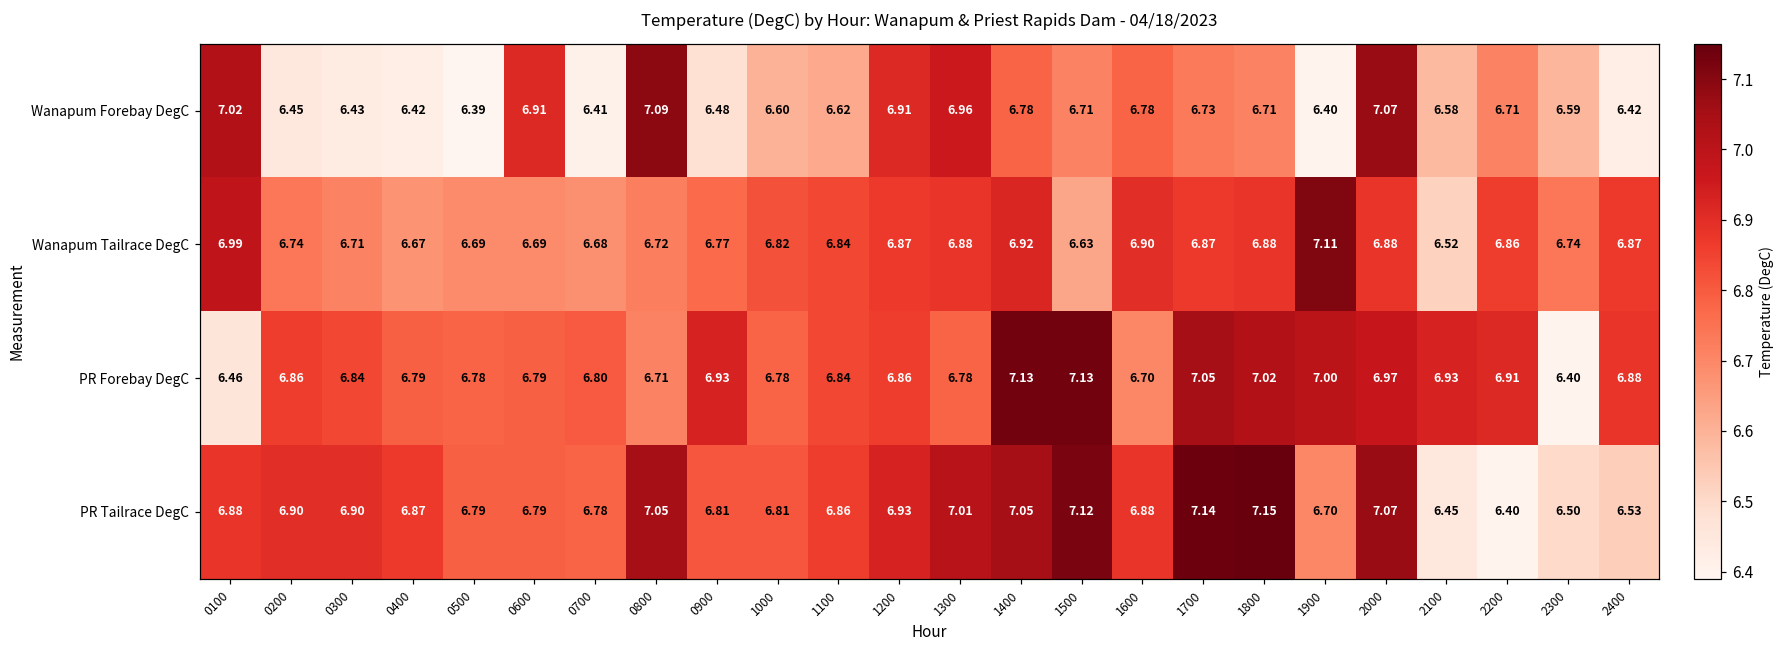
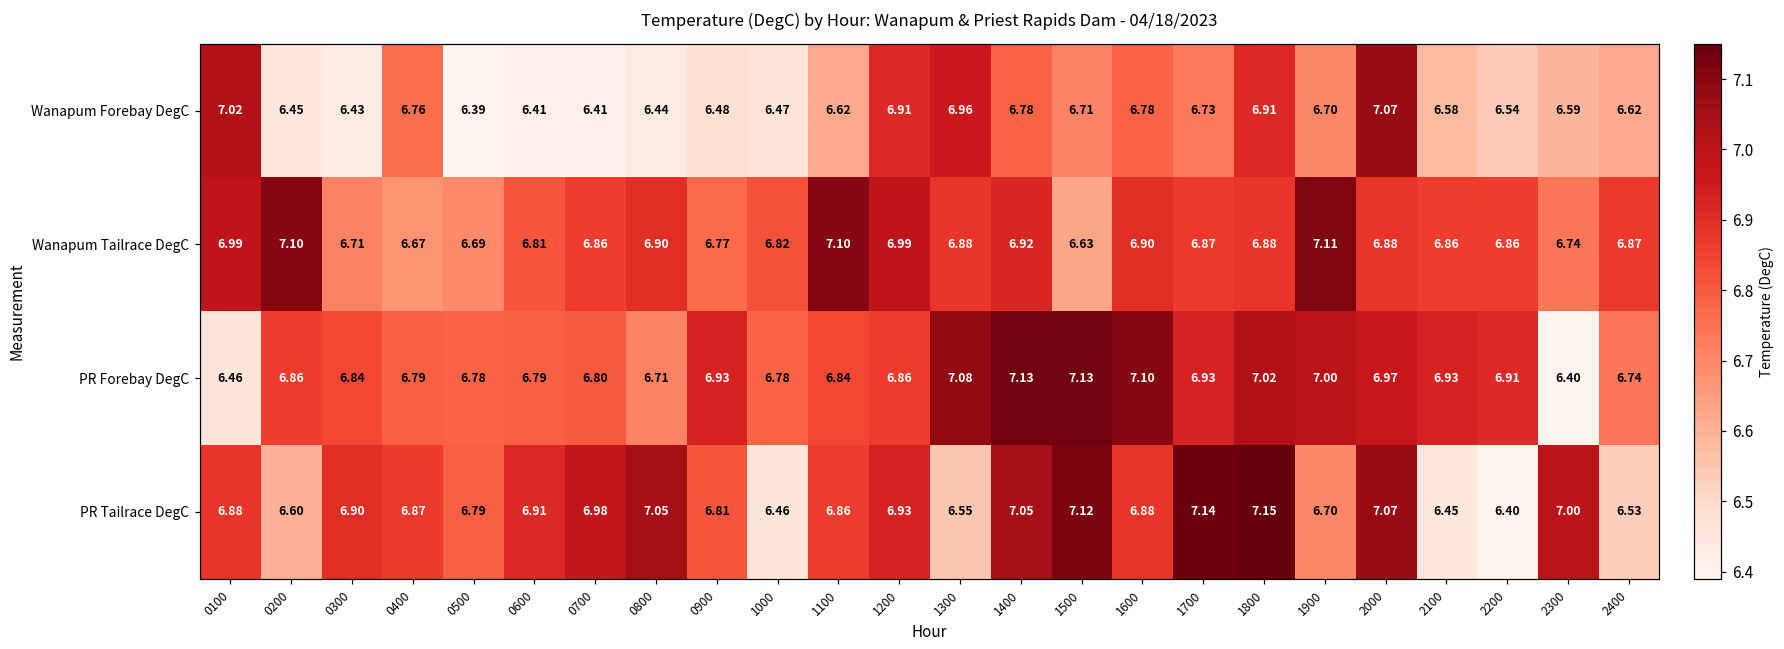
  {
    "Wanapum Forebay DegC": {
      "0100": 7.02,
      "0200": 6.45,
      "0300": 6.43,
-     "0400": 6.42,
+     "0400": 6.76,
      "0500": 6.39,
-     "0600": 6.91,
+     "0600": 6.41,
      "0700": 6.41,
-     "0800": 7.09,
+     "0800": 6.44,
      "0900": 6.48,
-     "1000": 6.60,
+     "1000": 6.47,
      "1100": 6.62,
      "1200": 6.91,
      "1300": 6.96,
      "1400": 6.78,
      "1500": 6.71,
      "1600": 6.78,
      "1700": 6.73,
-     "1800": 6.71,
-     "1900": 6.40,
+     "1800": 6.91,
+     "1900": 6.70,
      "2000": 7.07,
      "2100": 6.58,
-     "2200": 6.71,
+     "2200": 6.54,
      "2300": 6.59,
-     "2400": 6.42
+     "2400": 6.62
    },
    "Wanapum Tailrace DegC": {
      "0100": 6.99,
-     "0200": 6.74,
+     "0200": 7.10,
      "0300": 6.71,
      "0400": 6.67,
      "0500": 6.69,
-     "0600": 6.69,
-     "0700": 6.68,
-     "0800": 6.72,
+     "0600": 6.81,
+     "0700": 6.86,
+     "0800": 6.90,
      "0900": 6.77,
      "1000": 6.82,
-     "1100": 6.84,
-     "1200": 6.87,
+     "1100": 7.10,
+     "1200": 6.99,
      "1300": 6.88,
      "1400": 6.92,
      "1500": 6.63,
      "1600": 6.90,
      "1700": 6.87,
      "1800": 6.88,
      "1900": 7.11,
      "2000": 6.88,
-     "2100": 6.52,
+     "2100": 6.86,
      "2200": 6.86,
      "2300": 6.74,
      "2400": 6.87
    },
    "PR Forebay DegC": {
      "0100": 6.46,
      "0200": 6.86,
      "0300": 6.84,
      "0400": 6.79,
      "0500": 6.78,
      "0600": 6.79,
      "0700": 6.80,
      "0800": 6.71,
      "0900": 6.93,
      "1000": 6.78,
      "1100": 6.84,
      "1200": 6.86,
-     "1300": 6.78,
+     "1300": 7.08,
      "1400": 7.13,
      "1500": 7.13,
-     "1600": 6.70,
-     "1700": 7.05,
+     "1600": 7.10,
+     "1700": 6.93,
      "1800": 7.02,
      "1900": 7.00,
      "2000": 6.97,
      "2100": 6.93,
      "2200": 6.91,
      "2300": 6.40,
-     "2400": 6.88
+     "2400": 6.74
    },
    "PR Tailrace DegC": {
      "0100": 6.88,
-     "0200": 6.90,
+     "0200": 6.60,
      "0300": 6.90,
      "0400": 6.87,
      "0500": 6.79,
-     "0600": 6.79,
-     "0700": 6.78,
+     "0600": 6.91,
+     "0700": 6.98,
      "0800": 7.05,
      "0900": 6.81,
-     "1000": 6.81,
+     "1000": 6.46,
      "1100": 6.86,
      "1200": 6.93,
-     "1300": 7.01,
+     "1300": 6.55,
      "1400": 7.05,
      "1500": 7.12,
      "1600": 6.88,
      "1700": 7.14,
      "1800": 7.15,
      "1900": 6.70,
      "2000": 7.07,
      "2100": 6.45,
      "2200": 6.40,
-     "2300": 6.50,
+     "2300": 7.00,
      "2400": 6.53
    }
  }
